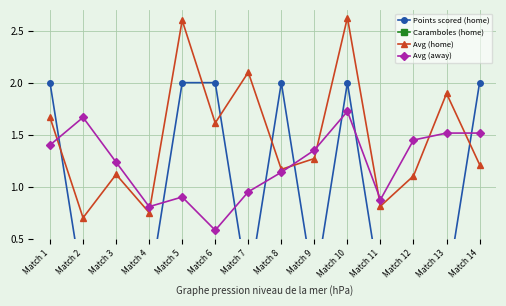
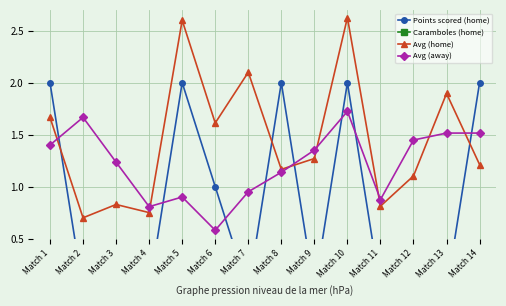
  {
    "Points scored (home)": {
      "Match 1": 2,
      "Match 5": 2,
-     "Match 6": 2,
+     "Match 6": 1,
      "Match 8": 2,
      "Match 10": 2,
      "Match 14": 2
    },
    "Avg (home)": {
      "Match 1": 1.67,
      "Match 2": 0.70,
-     "Match 3": 1.12,
+     "Match 3": 0.83,
      "Match 4": 0.75,
      "Match 5": 2.60,
      "Match 6": 1.61,
      "Match 7": 2.10,
      "Match 8": 1.17,
      "Match 9": 1.27,
      "Match 10": 2.63,
      "Match 11": 0.81,
      "Match 12": 1.10,
      "Match 13": 1.90,
      "Match 14": 1.21
    },
    "Avg (away)": {
      "Match 1": 1.40,
      "Match 2": 1.67,
      "Match 3": 1.24,
      "Match 4": 0.81,
      "Match 5": 0.90,
      "Match 6": 0.58,
      "Match 7": 0.95,
      "Match 8": 1.14,
      "Match 9": 1.35,
      "Match 10": 1.72,
      "Match 11": 0.88,
      "Match 12": 1.45,
      "Match 13": 1.52,
      "Match 14": 1.52
    }
  }
